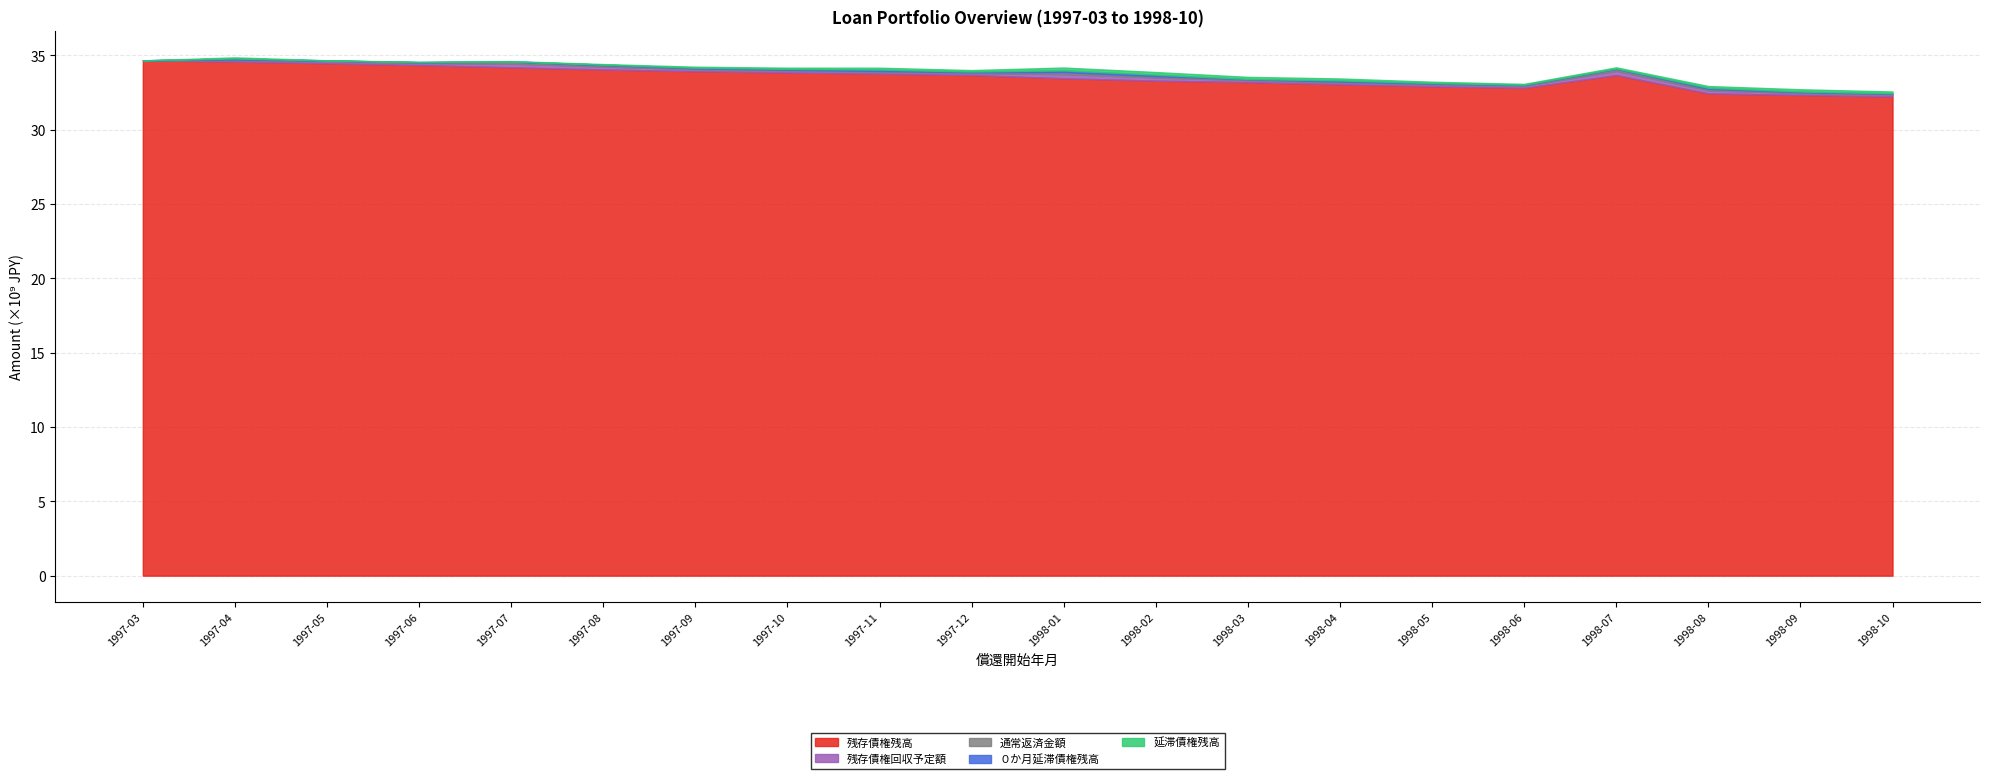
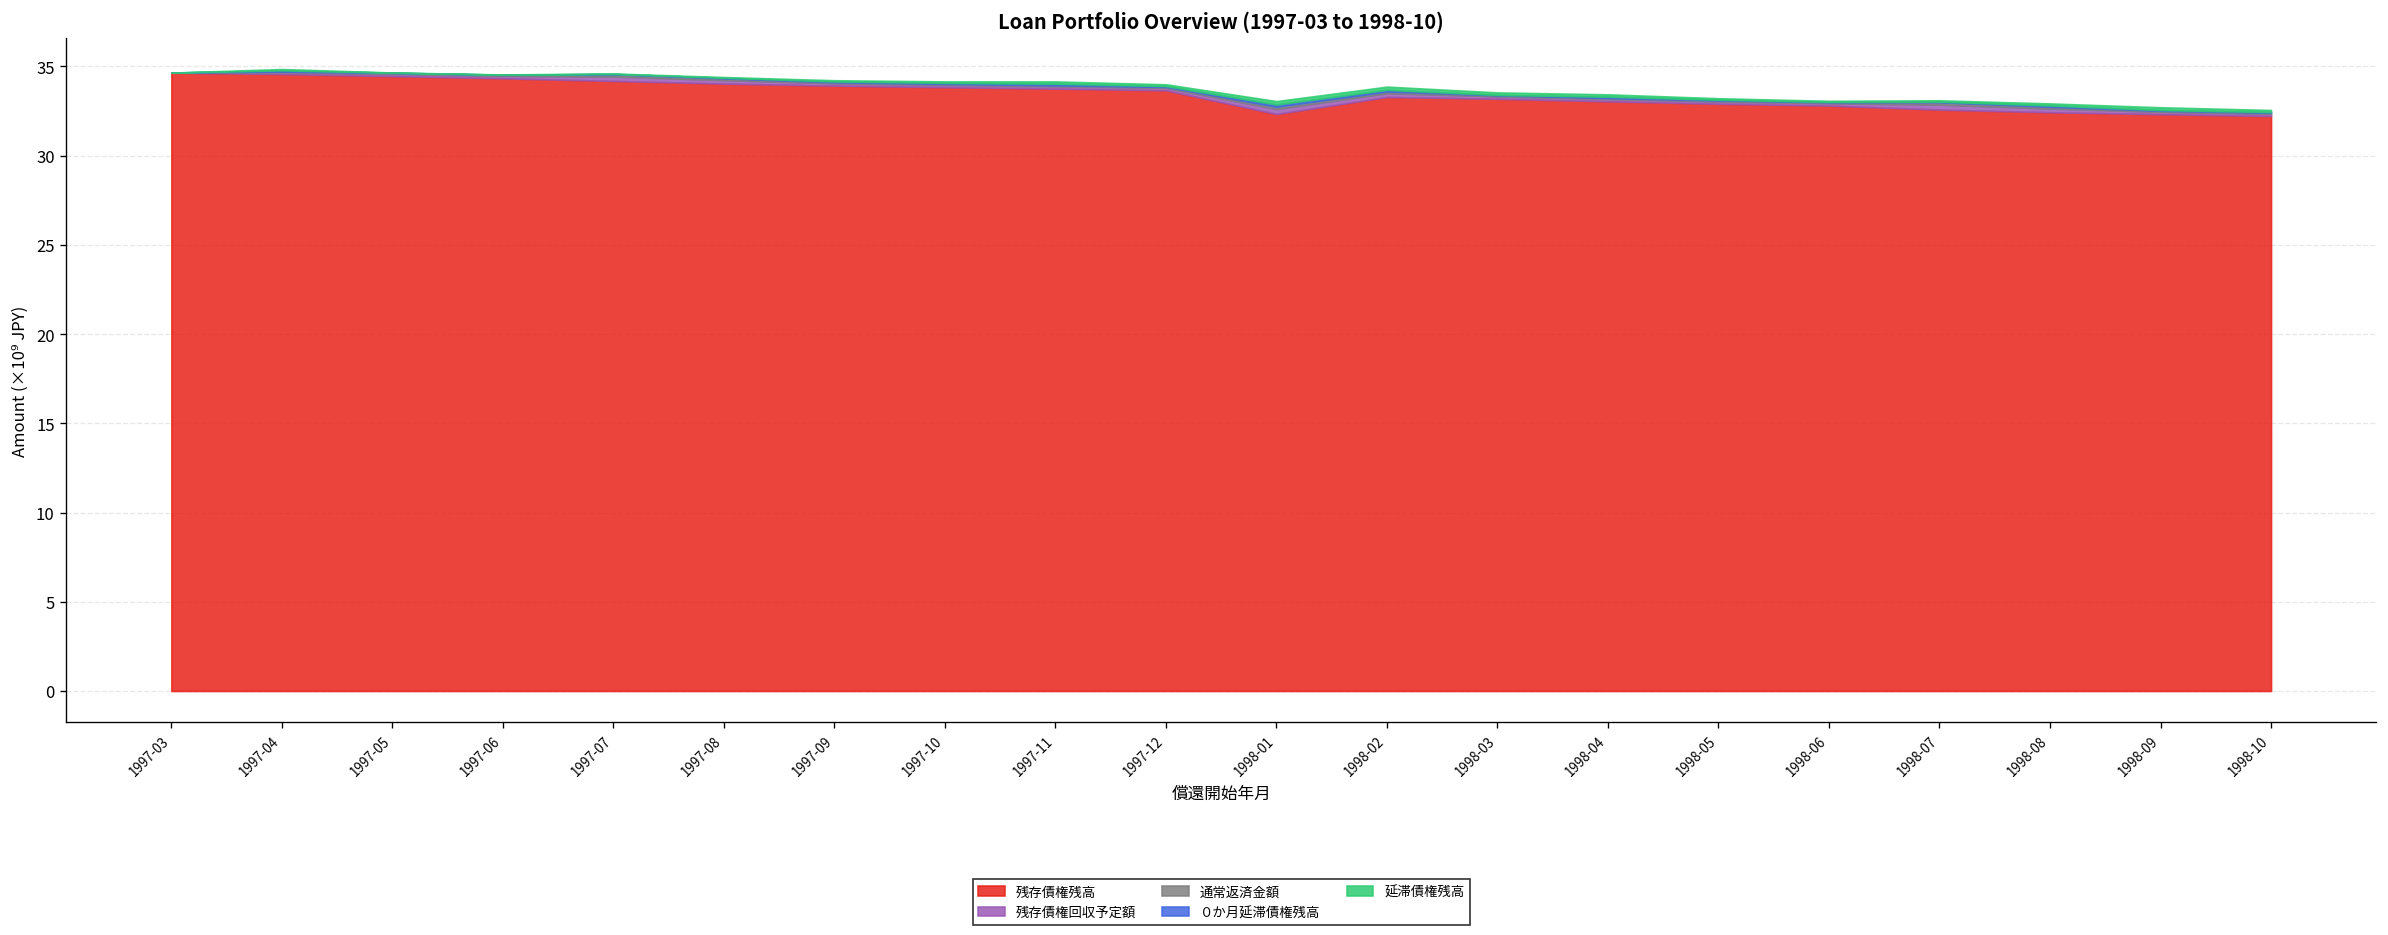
  {
    "残存債権残高": {
      "1997-07": 34.2,
      "1997-08": 34.0,
-     "1998-01": 33.5,
+     "1998-01": 32.3,
      "1998-02": 33.3,
-     "1998-07": 33.7,
+     "1998-07": 32.6,
      "1998-08": 32.4
    },
    "延滞債権残高": {
      "1998-01": 0.2,
      "1998-02": 0.2
    }
  }
